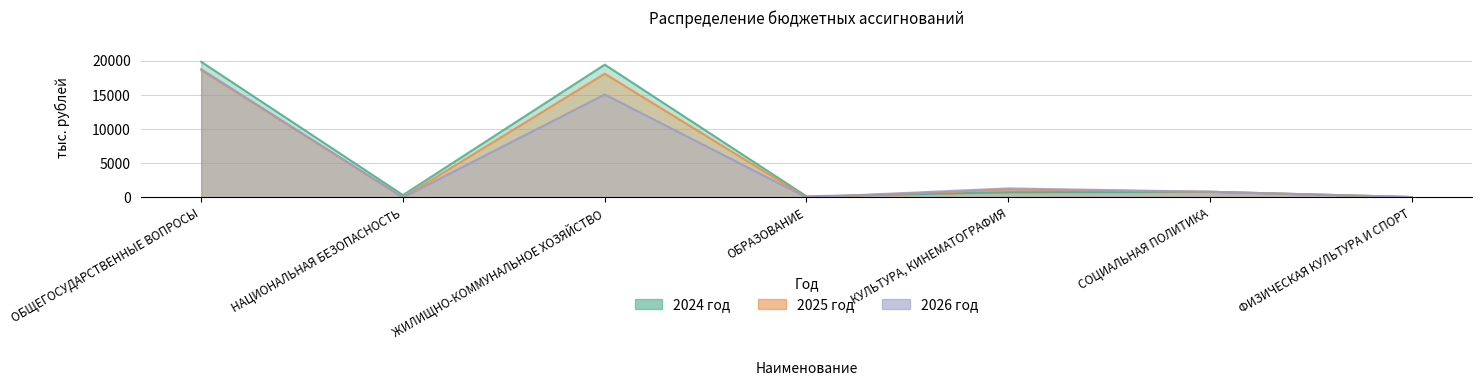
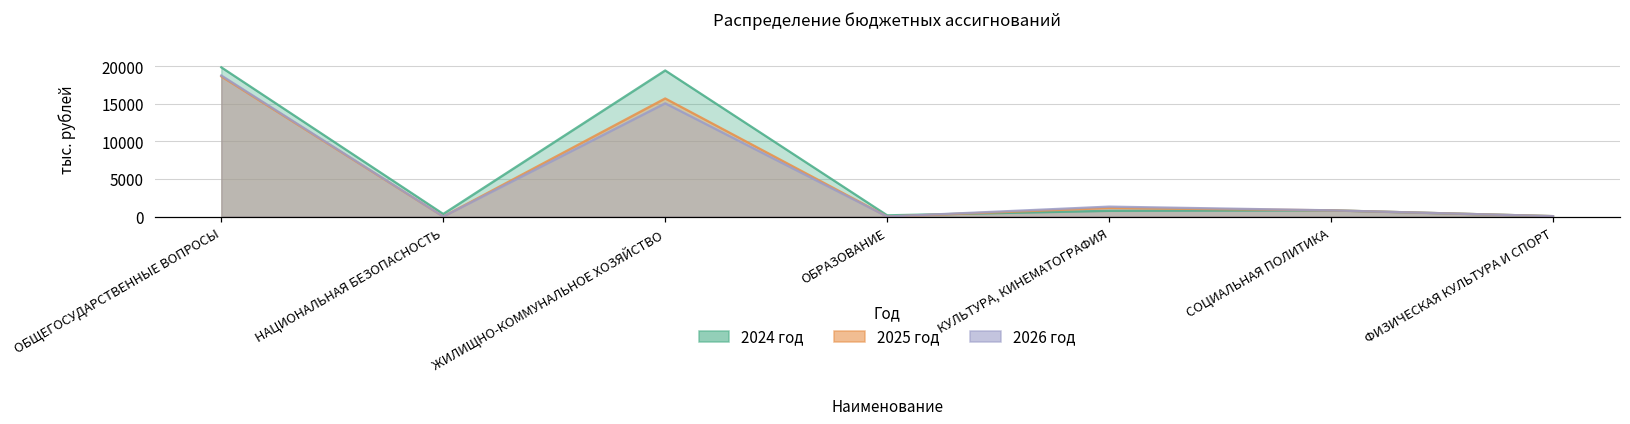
  {
    "2025 год": {
-     "ЖИЛИЩНО-КОММУНАЛЬНОЕ ХОЗЯЙСТВО": 18000
+     "ЖИЛИЩНО-КОММУНАЛЬНОЕ ХОЗЯЙСТВО": 16000
    }
  }
